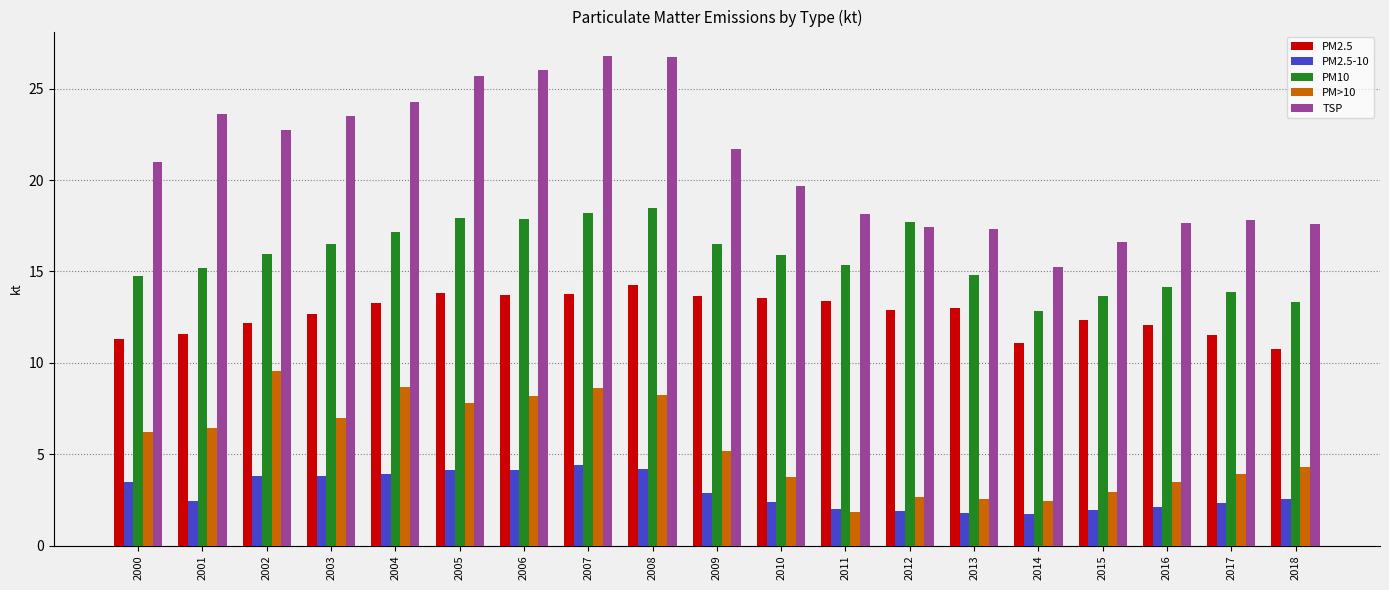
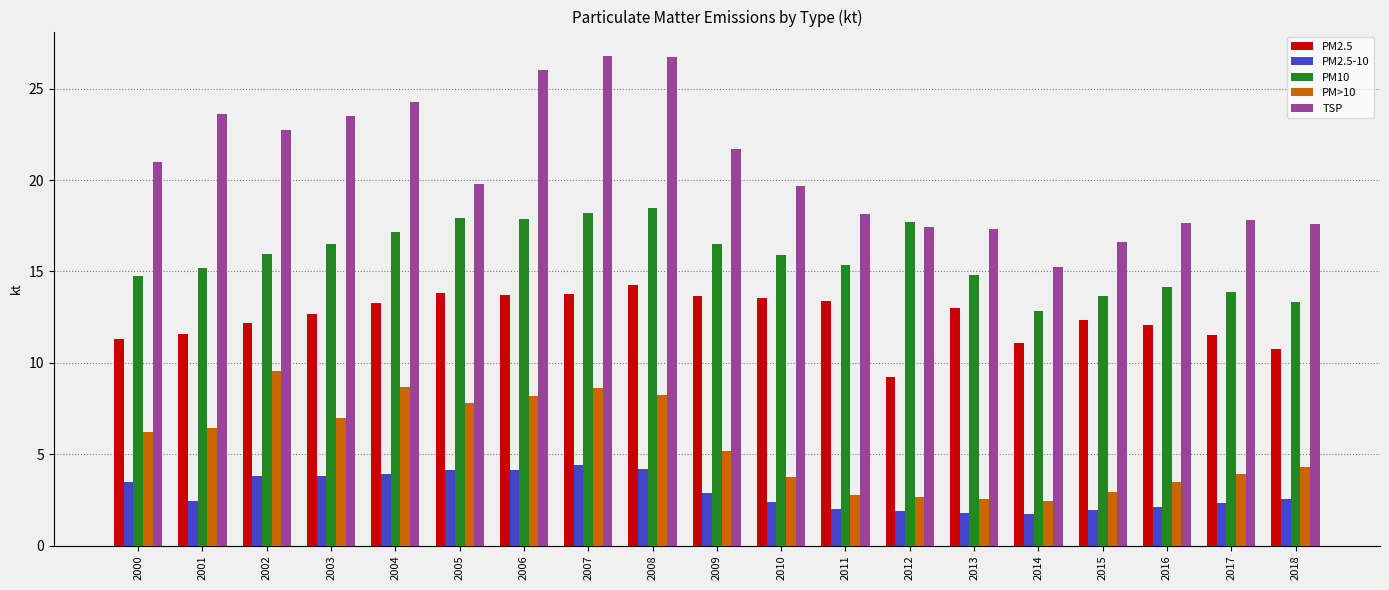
  {
    "PM2.5": {
      "2000": 11.3,
      "2001": 11.6,
      "2002": 12.2,
      "2003": 12.7,
      "2004": 13.3,
      "2005": 13.8,
      "2006": 13.7,
      "2007": 13.7,
      "2008": 14.3,
      "2009": 13.6,
      "2010": 13.5,
      "2011": 13.4,
-     "2012": 12.9,
+     "2012": 9.2,
      "2013": 13.0,
      "2014": 11.1,
      "2015": 12.4,
      "2016": 12.0,
      "2017": 11.5,
      "2018": 10.8
    },
    "PM2.5-10": {
      "2000": 3.5,
      "2001": 2.4,
      "2002": 3.8,
      "2003": 3.8,
      "2004": 3.9,
      "2005": 4.1,
      "2006": 4.1,
      "2007": 4.4,
      "2008": 4.2,
      "2009": 2.9,
      "2010": 2.4,
      "2011": 2.0,
      "2012": 1.9,
      "2013": 1.8,
      "2014": 1.7,
      "2015": 1.9,
      "2016": 2.1,
      "2017": 2.3,
      "2018": 2.5
    },
    "PM10": {
      "2000": 14.8,
      "2001": 15.2,
      "2002": 16.0,
      "2003": 16.5,
      "2004": 17.1,
      "2005": 17.9,
      "2006": 17.9,
      "2007": 18.2,
      "2008": 18.5,
      "2009": 16.5,
      "2010": 15.9,
      "2011": 15.4,
      "2012": 17.7,
      "2013": 14.8,
      "2014": 12.8,
      "2015": 13.7,
      "2016": 14.2,
      "2017": 13.9,
      "2018": 13.3
    },
    "PM>10": {
      "2000": 6.2,
      "2001": 6.4,
      "2002": 9.5,
      "2003": 7.0,
      "2004": 8.7,
      "2005": 7.8,
      "2006": 8.2,
      "2007": 8.6,
      "2008": 8.3,
      "2009": 5.2,
      "2010": 3.8,
-     "2011": 1.8,
+     "2011": 2.8,
      "2012": 2.7,
      "2013": 2.5,
      "2014": 2.4,
      "2015": 2.9,
      "2016": 3.5,
      "2017": 3.9,
      "2018": 4.3
    },
    "TSP": {
      "2000": 21.0,
      "2001": 23.6,
      "2002": 22.8,
      "2003": 23.5,
      "2004": 24.3,
-     "2005": 25.7,
+     "2005": 19.8,
      "2006": 26.0,
      "2007": 26.8,
      "2008": 26.7,
      "2009": 21.7,
      "2010": 19.7,
      "2011": 18.2,
      "2012": 17.4,
      "2013": 17.3,
      "2014": 15.2,
      "2015": 16.6,
      "2016": 17.6,
      "2017": 17.8,
      "2018": 17.6
    }
  }
